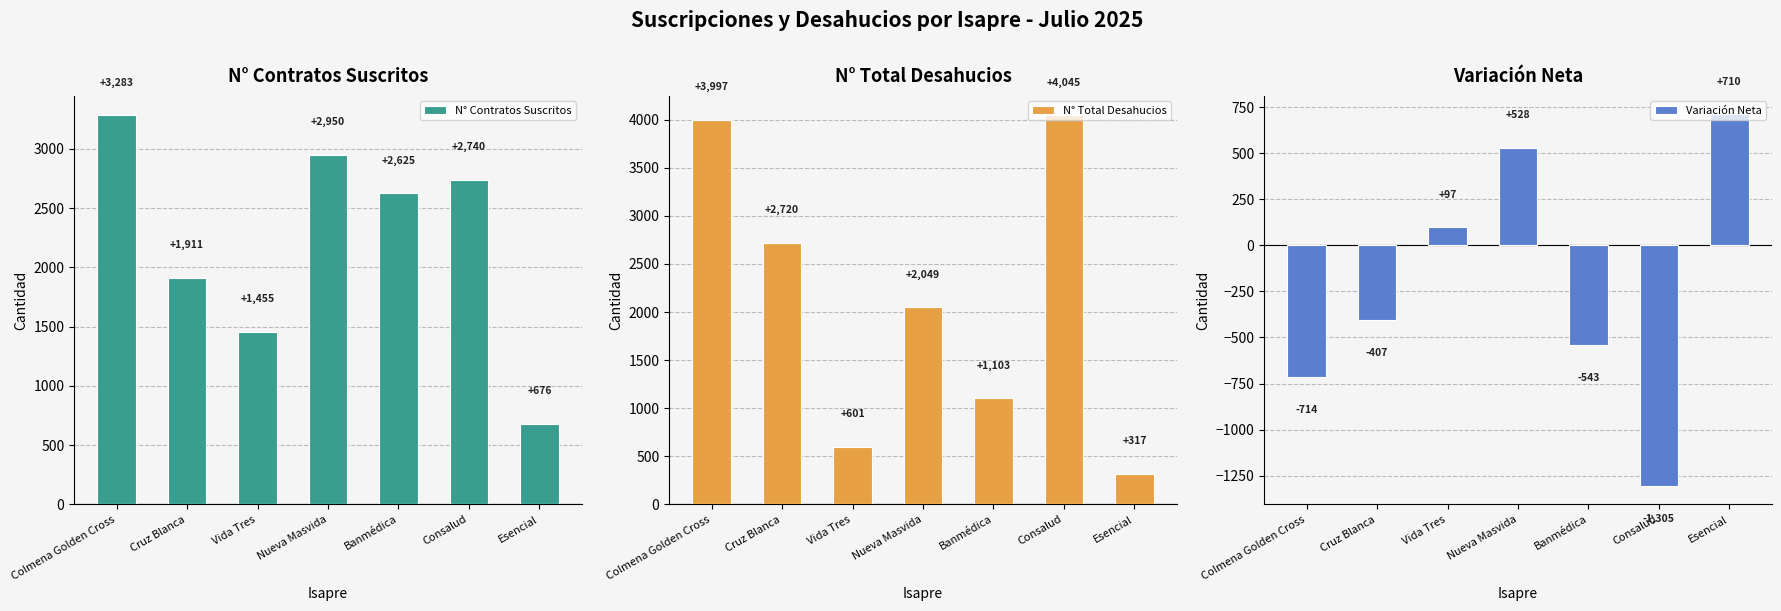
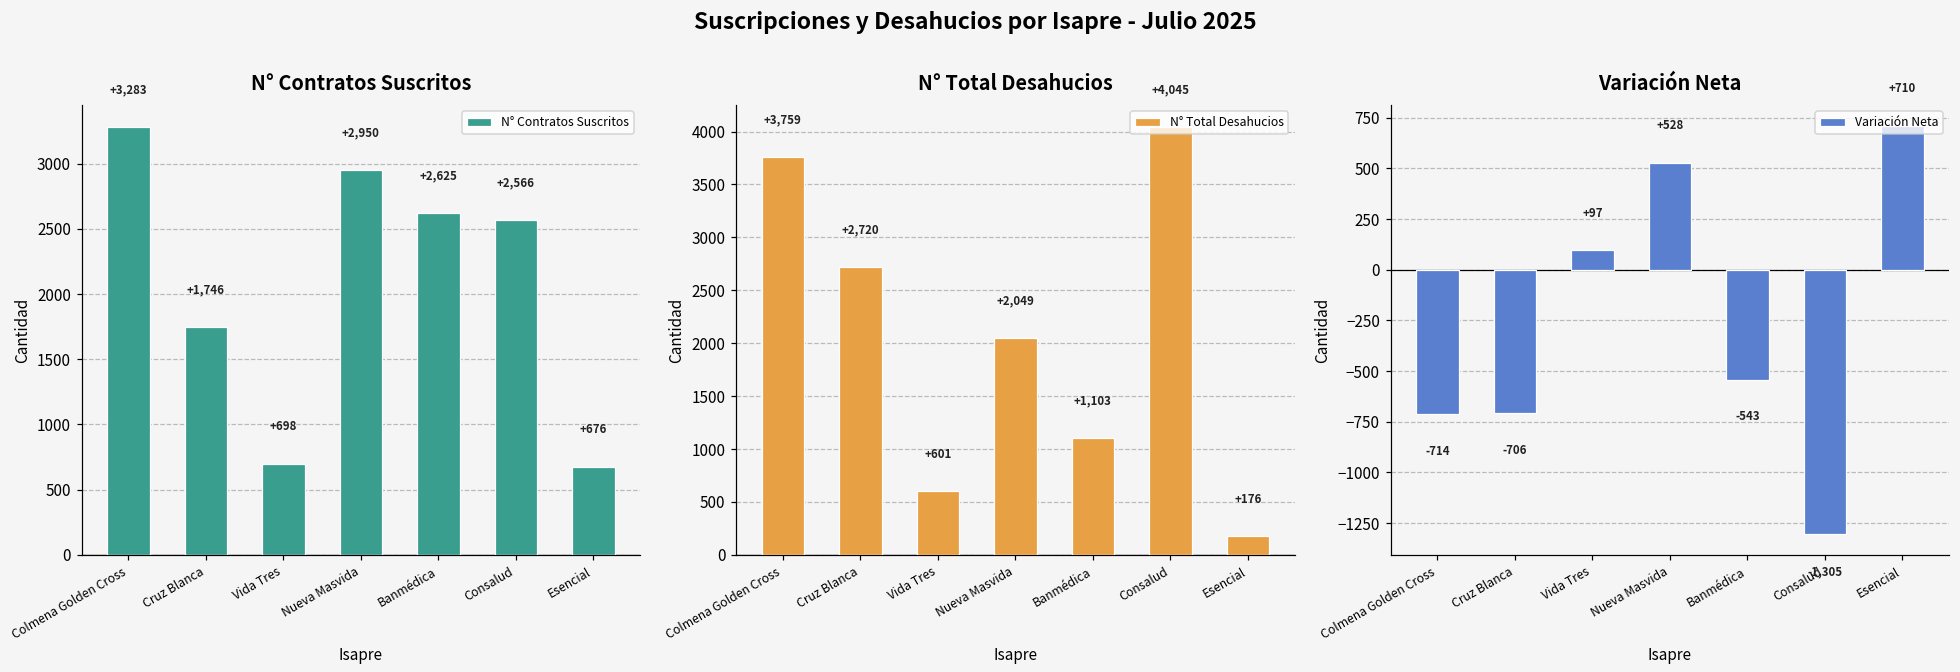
  {
    "N° Contratos Suscritos": {
-     "Cruz Blanca": "+1,911",
-     "Vida Tres": "+1,455",
-     "Consalud": "+2,740"
+     "Cruz Blanca": "+1,746",
+     "Vida Tres": "+698",
+     "Consalud": "+2,566"
    },
    "N° Total Desahucios": {
-     "Colmena Golden Cross": "+3,997",
-     "Esencial": "+317"
+     "Colmena Golden Cross": "+3,759",
+     "Esencial": "+176"
    },
    "Variación Neta": {
-     "Cruz Blanca": "-407"
+     "Cruz Blanca": "-706"
    }
  }
